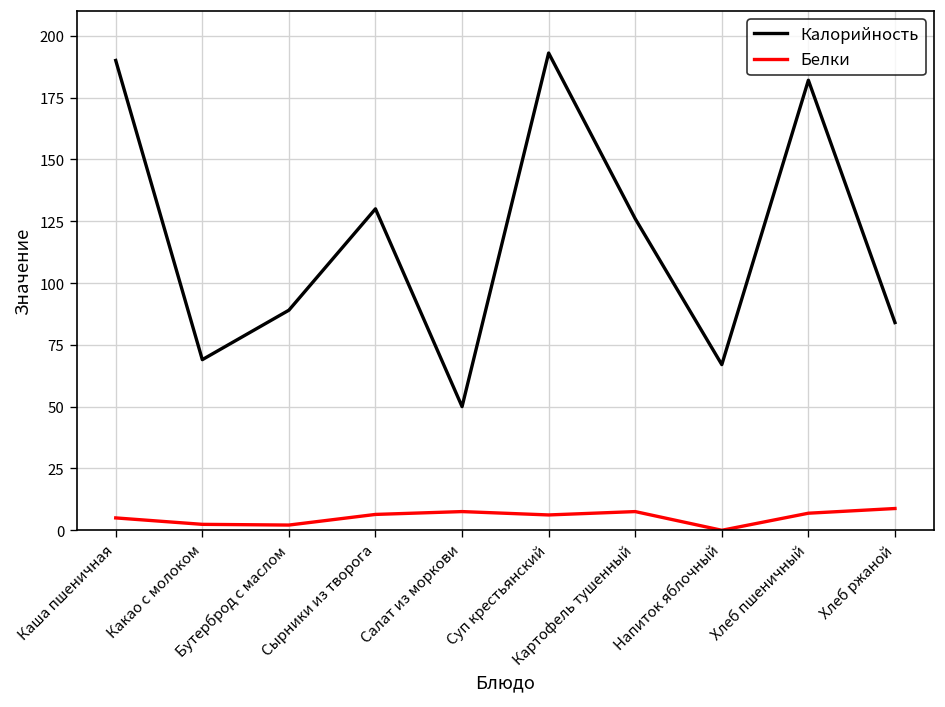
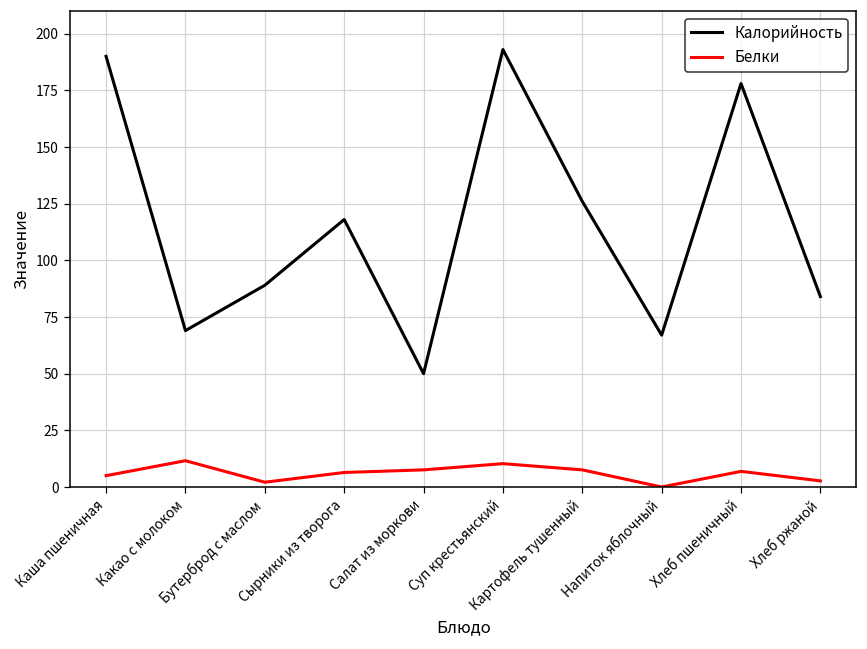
  {
    "Калорийность": {
      "Каша пшеничная": 190,
      "Какао с молоком": 69,
      "Бутерброд с маслом": 89,
-     "Сырники из творога": 130,
+     "Сырники из творога": 118,
      "Салат из моркови": 50,
      "Суп крестьянский": 193,
      "Картофель тушенный": 126,
      "Напиток яблочный": 67,
-     "Хлеб пшеничный": 182,
+     "Хлеб пшеничный": 178,
      "Хлеб ржаной": 84
    },
    "Белки": {
      "Каша пшеничная": 5,
-     "Какао с молоком": 2,
+     "Какао с молоком": 12,
      "Бутерброд с маслом": 2,
      "Сырники из творога": 6,
      "Салат из моркови": 8,
-     "Суп крестьянский": 6,
+     "Суп крестьянский": 10,
      "Картофель тушенный": 8,
      "Напиток яблочный": 0,
      "Хлеб пшеничный": 7,
-     "Хлеб ржаной": 9
+     "Хлеб ржаной": 3
    }
  }
